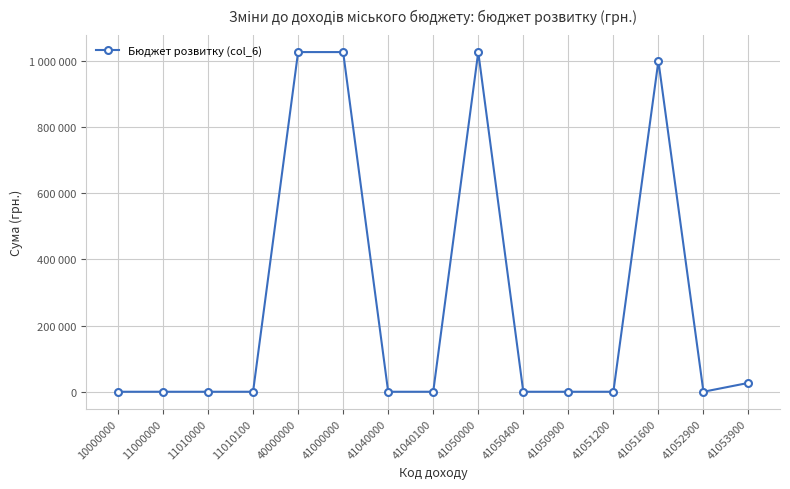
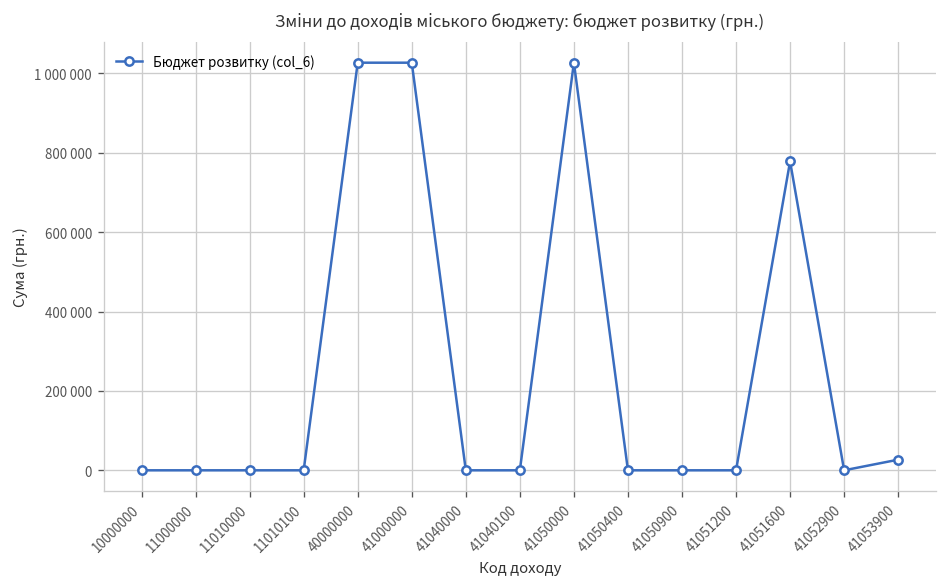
  {
    "10000000": 0,
    "11000000": 0,
    "11010000": 0,
    "11010100": 0,
    "40000000": 1030000,
    "41000000": 1030000,
    "41040000": 0,
    "41040100": 0,
    "41050000": 1030000,
    "41050400": 0,
    "41050900": 0,
    "41051200": 0,
-   "41051600": 1000000,
+   "41051600": 780000,
    "41052900": 0,
    "41053900": 30000
  }
